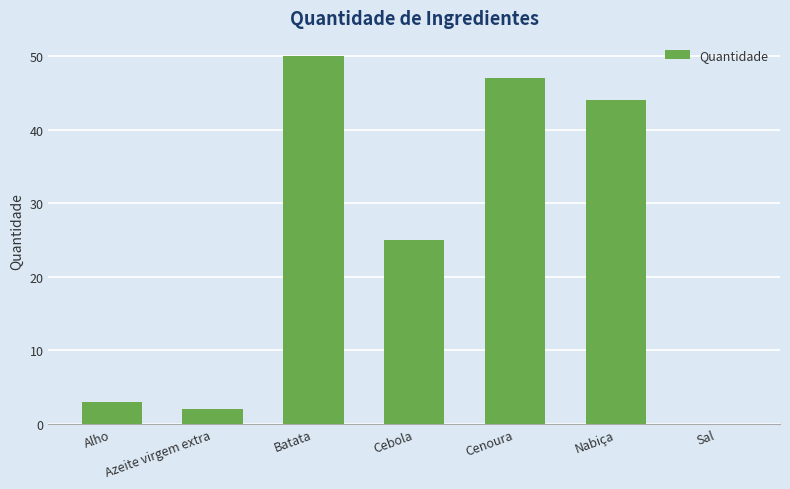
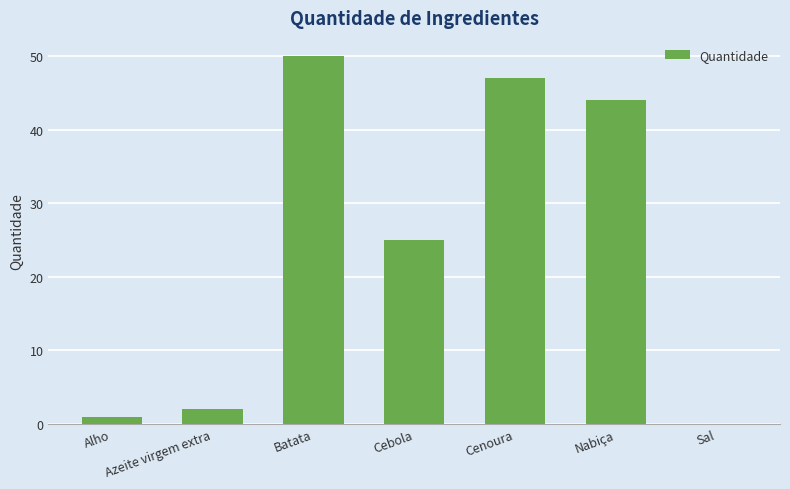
  {
-   "Alho": 3,
+   "Alho": 1,
    "Azeite virgem extra": 2,
    "Batata": 50,
    "Cebola": 25,
    "Cenoura": 47,
    "Nabiça": 44
  }
